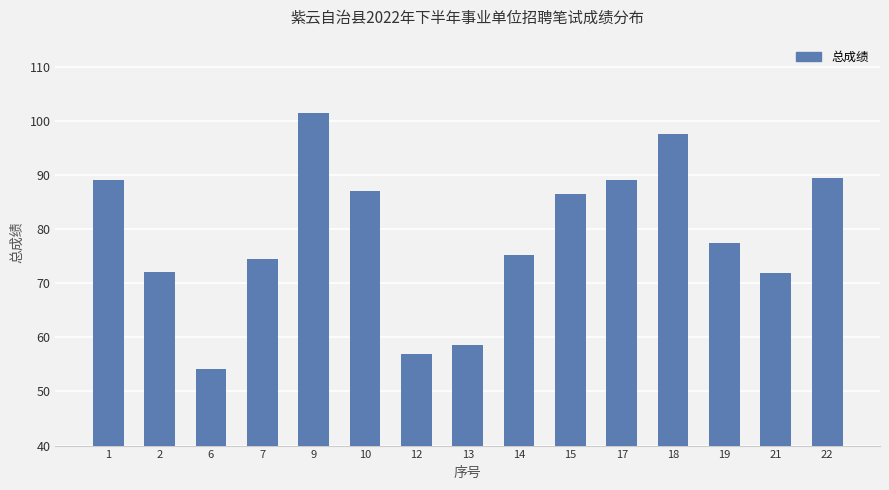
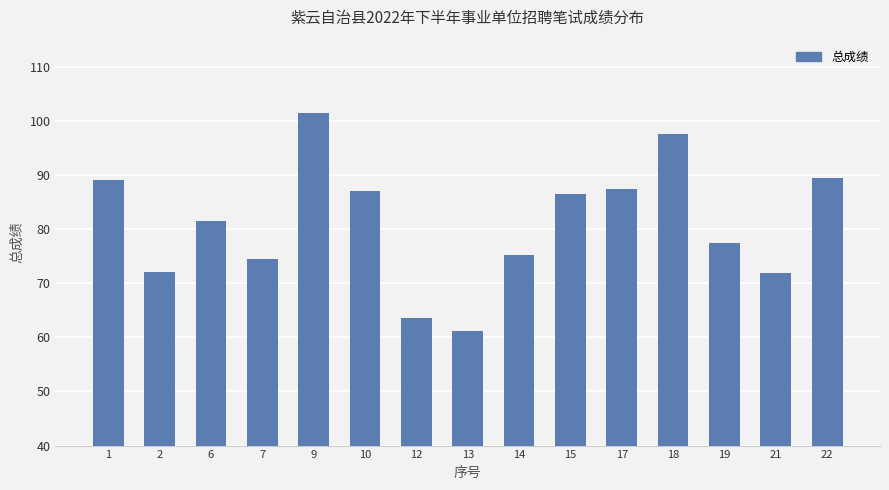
  {
    "1": 89,
    "2": 72,
-   "6": 54,
+   "6": 82,
    "7": 74,
    "9": 102,
    "10": 87,
-   "12": 57,
-   "13": 59,
+   "12": 64,
+   "13": 61,
    "14": 75,
    "15": 87,
-   "17": 89,
+   "17": 88,
    "18": 98,
    "19": 78,
    "21": 72,
    "22": 90
  }
